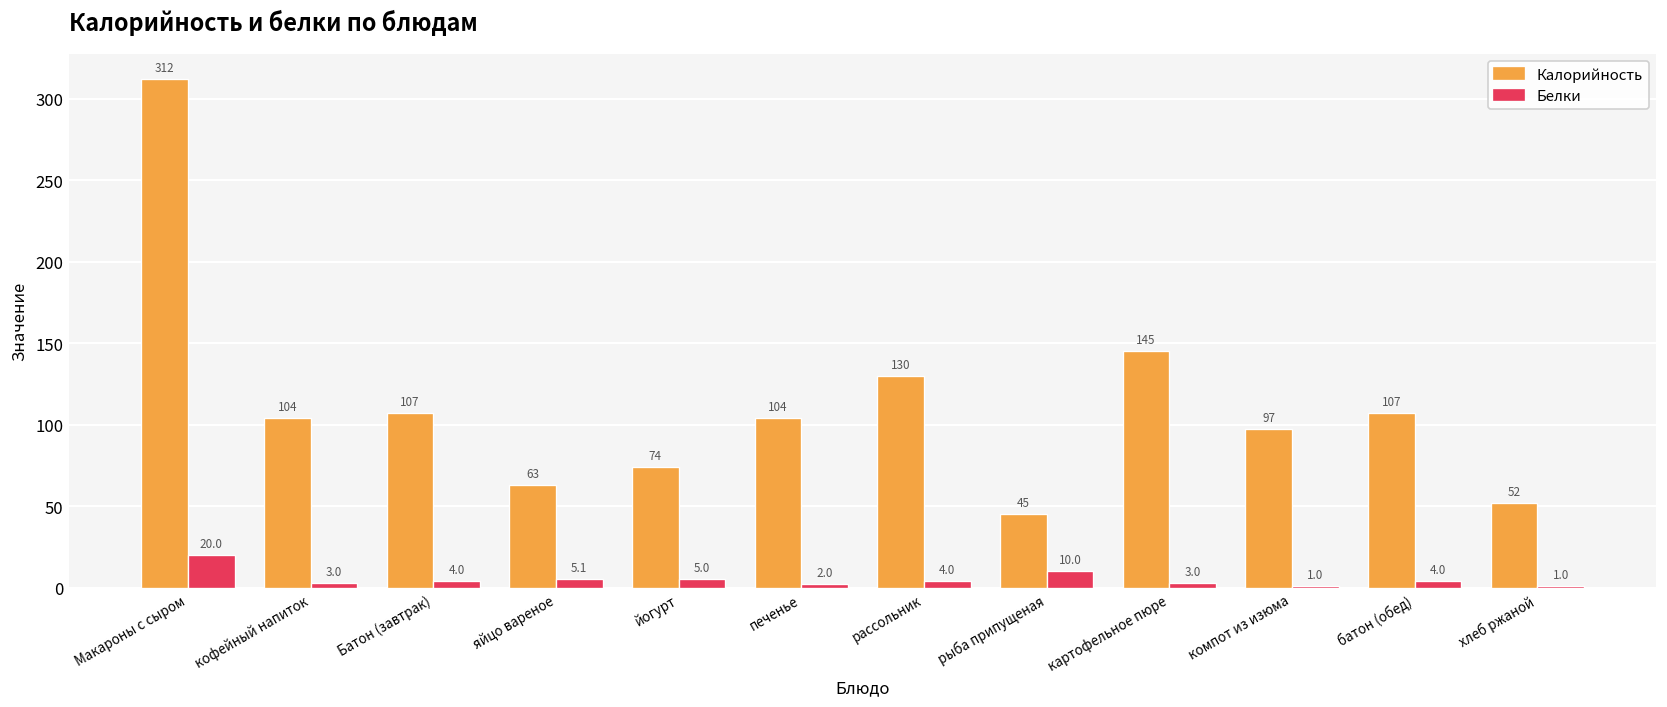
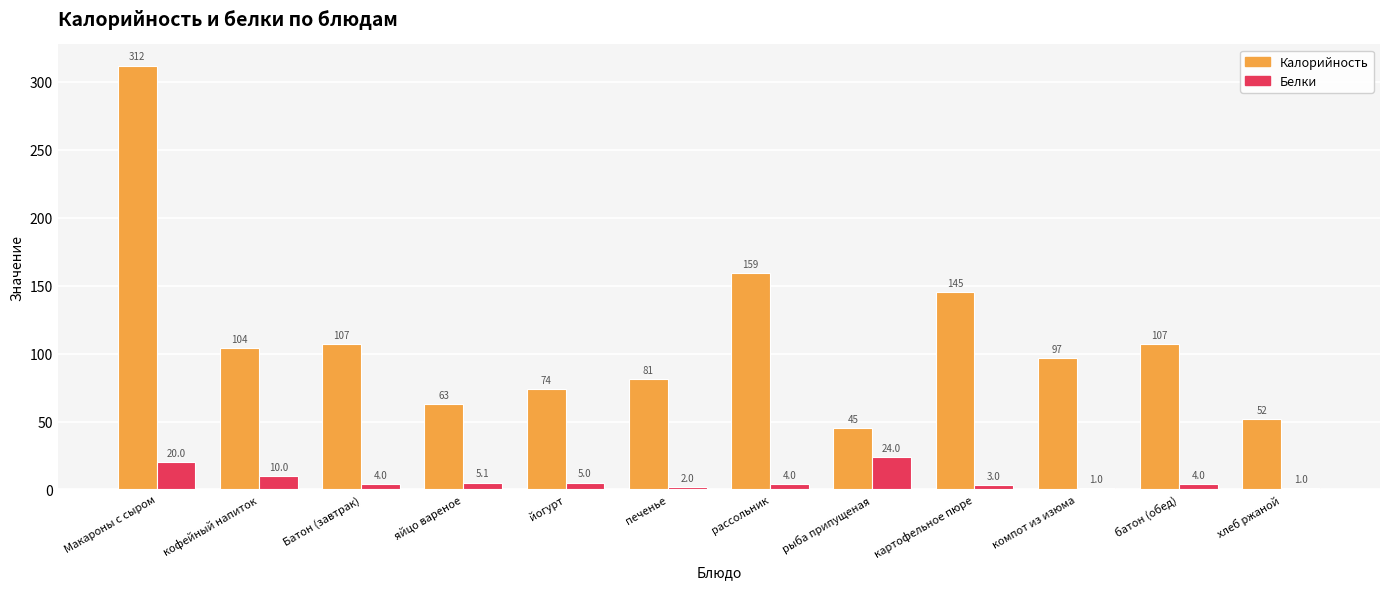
  {
    "Калорийность": {
      "Макароны с сыром": 312,
      "кофейный напиток": 104,
      "Батон (завтрак)": 107,
      "яйцо вареное": 63,
      "йогурт": 74,
-     "печенье": 104,
-     "рассольник": 130,
+     "печенье": 81,
+     "рассольник": 159,
      "рыба припущеная": 45,
      "картофельное пюре": 145,
      "компот из изюма": 97,
      "батон (обед)": 107,
      "хлеб ржаной": 52
    },
    "Белки": {
      "Макароны с сыром": 20.0,
-     "кофейный напиток": 3.0,
+     "кофейный напиток": 10.0,
      "Батон (завтрак)": 4.0,
      "яйцо вареное": 5.1,
      "йогурт": 5.0,
      "печенье": 2.0,
      "рассольник": 4.0,
-     "рыба припущеная": 10.0,
+     "рыба припущеная": 24.0,
      "картофельное пюре": 3.0,
      "компот из изюма": 1.0,
      "батон (обед)": 4.0,
      "хлеб ржаной": 1.0
    }
  }
